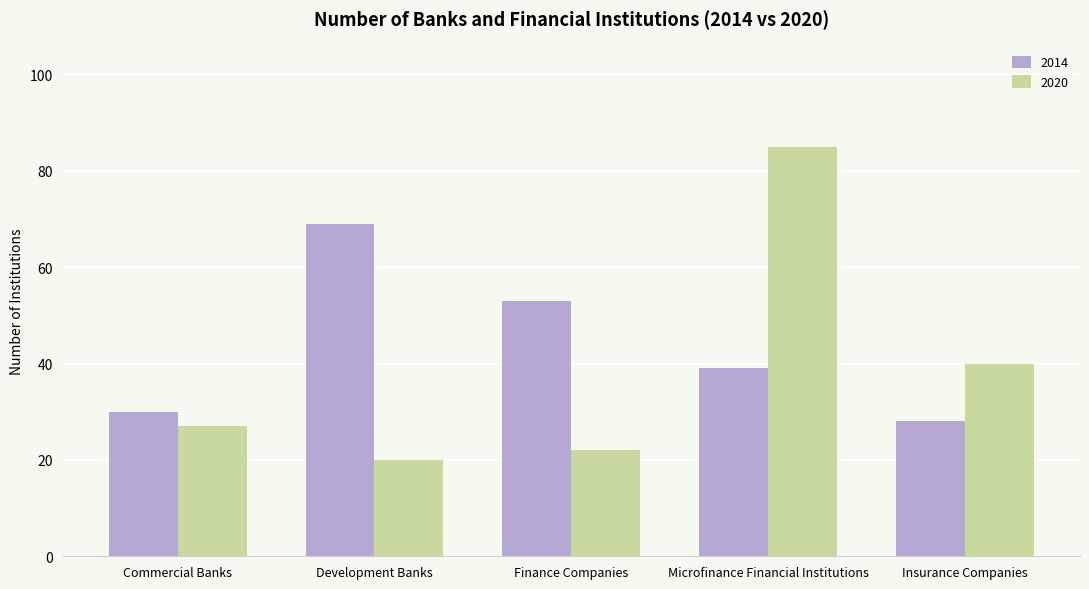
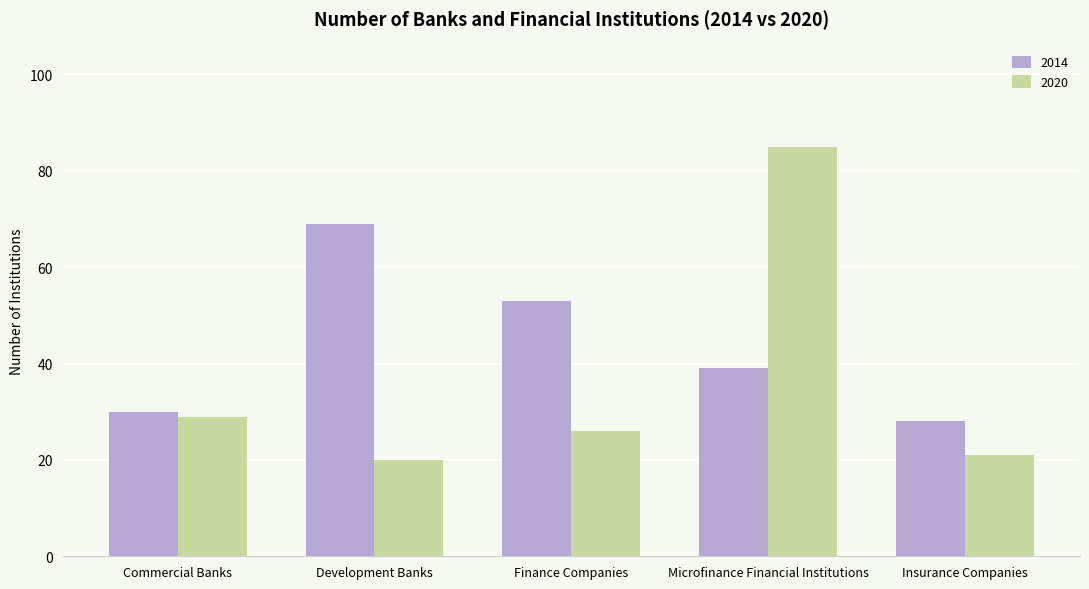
  {
    "2014": {
      "Commercial Banks": 30,
      "Development Banks": 69,
      "Finance Companies": 53,
      "Microfinance Financial Institutions": 39,
      "Insurance Companies": 28
    },
    "2020": {
-     "Commercial Banks": 27,
+     "Commercial Banks": 29,
      "Development Banks": 20,
-     "Finance Companies": 22,
+     "Finance Companies": 26,
      "Microfinance Financial Institutions": 85,
-     "Insurance Companies": 40
+     "Insurance Companies": 21
    }
  }
